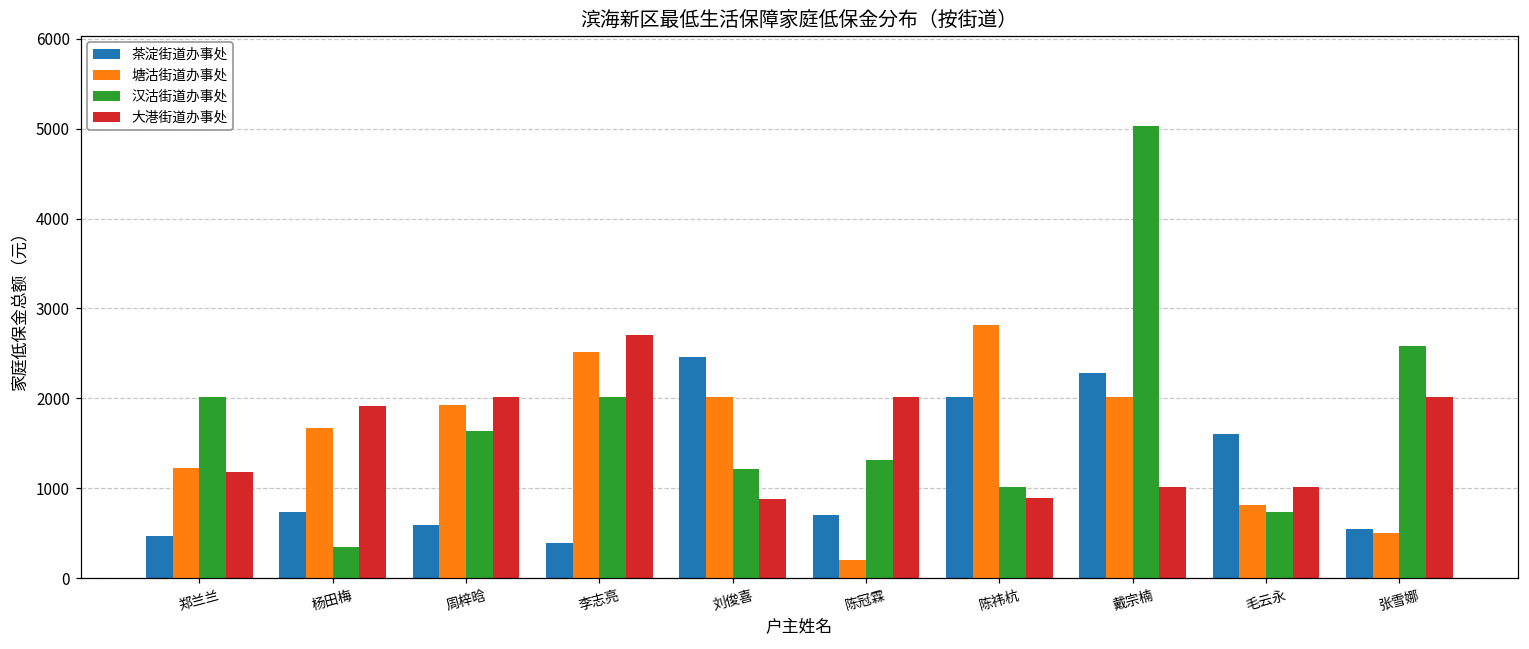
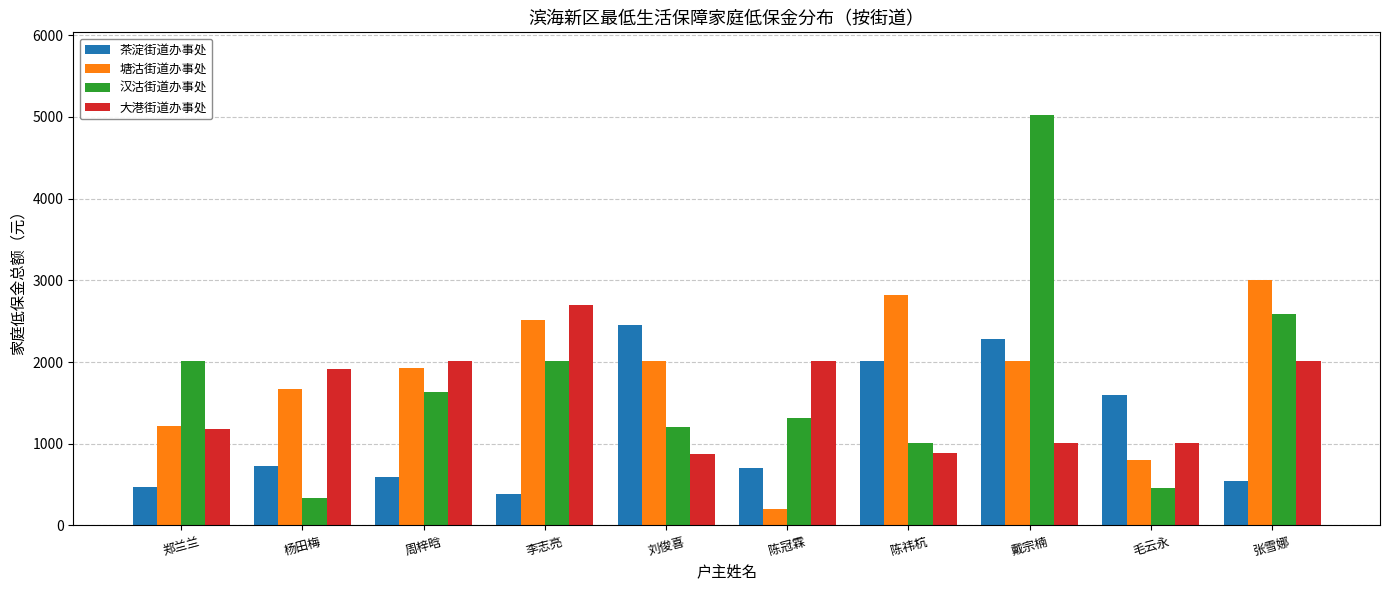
  {
    "茶淀街道办事处": {
      "郑兰兰": 500,
      "杨田梅": 700,
      "周梓晗": 600,
      "李志亮": 400,
      "刘俊喜": 2500,
      "陈冠霖": 700,
      "陈祎杭": 2000,
      "戴宗楠": 2300,
      "毛云永": 1600,
      "张雪娜": 500
    },
    "塘沽街道办事处": {
      "郑兰兰": 1200,
      "杨田梅": 1700,
      "周梓晗": 1900,
      "李志亮": 2500,
      "刘俊喜": 2000,
      "陈冠霖": 200,
      "陈祎杭": 2800,
      "戴宗楠": 2000,
      "毛云永": 800,
-     "张雪娜": 500
+     "张雪娜": 3000
    },
    "汉沽街道办事处": {
      "郑兰兰": 2000,
      "杨田梅": 300,
      "周梓晗": 1600,
      "李志亮": 2000,
      "刘俊喜": 1200,
      "陈冠霖": 1300,
      "陈祎杭": 1000,
      "戴宗楠": 5000,
-     "毛云永": 700,
+     "毛云永": 500,
      "张雪娜": 2600
    },
    "大港街道办事处": {
      "郑兰兰": 1200,
      "杨田梅": 1900,
      "周梓晗": 2000,
      "李志亮": 2700,
      "刘俊喜": 900,
      "陈冠霖": 2000,
      "陈祎杭": 900,
      "戴宗楠": 1000,
      "毛云永": 1000,
      "张雪娜": 2000
    }
  }
